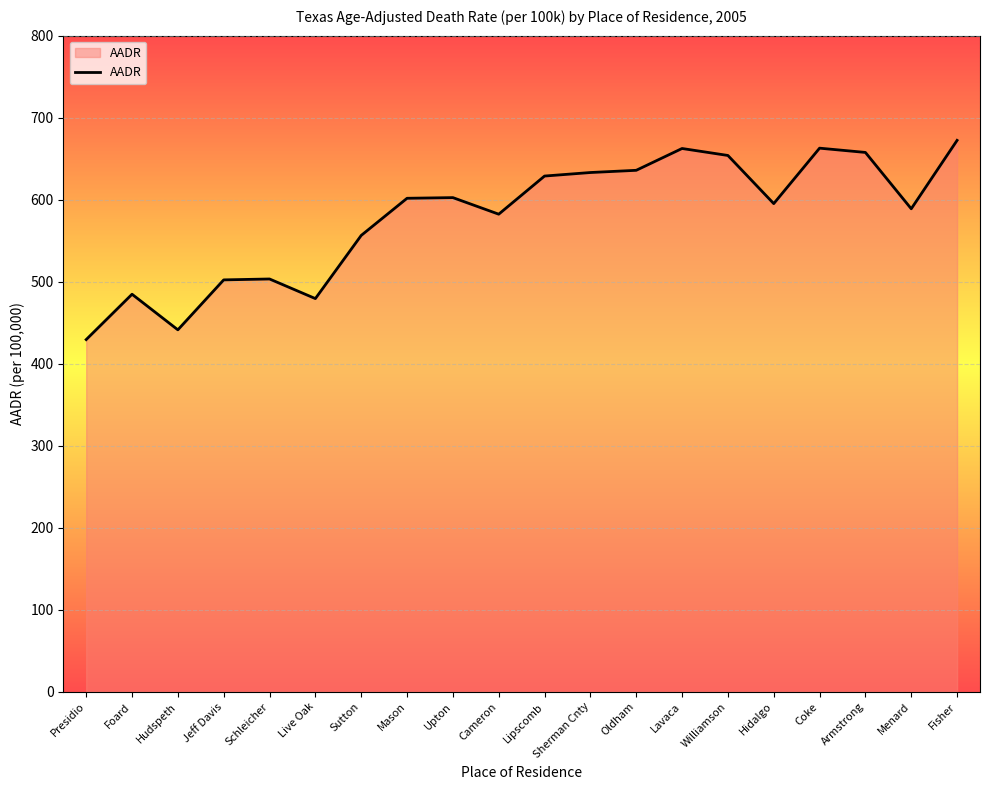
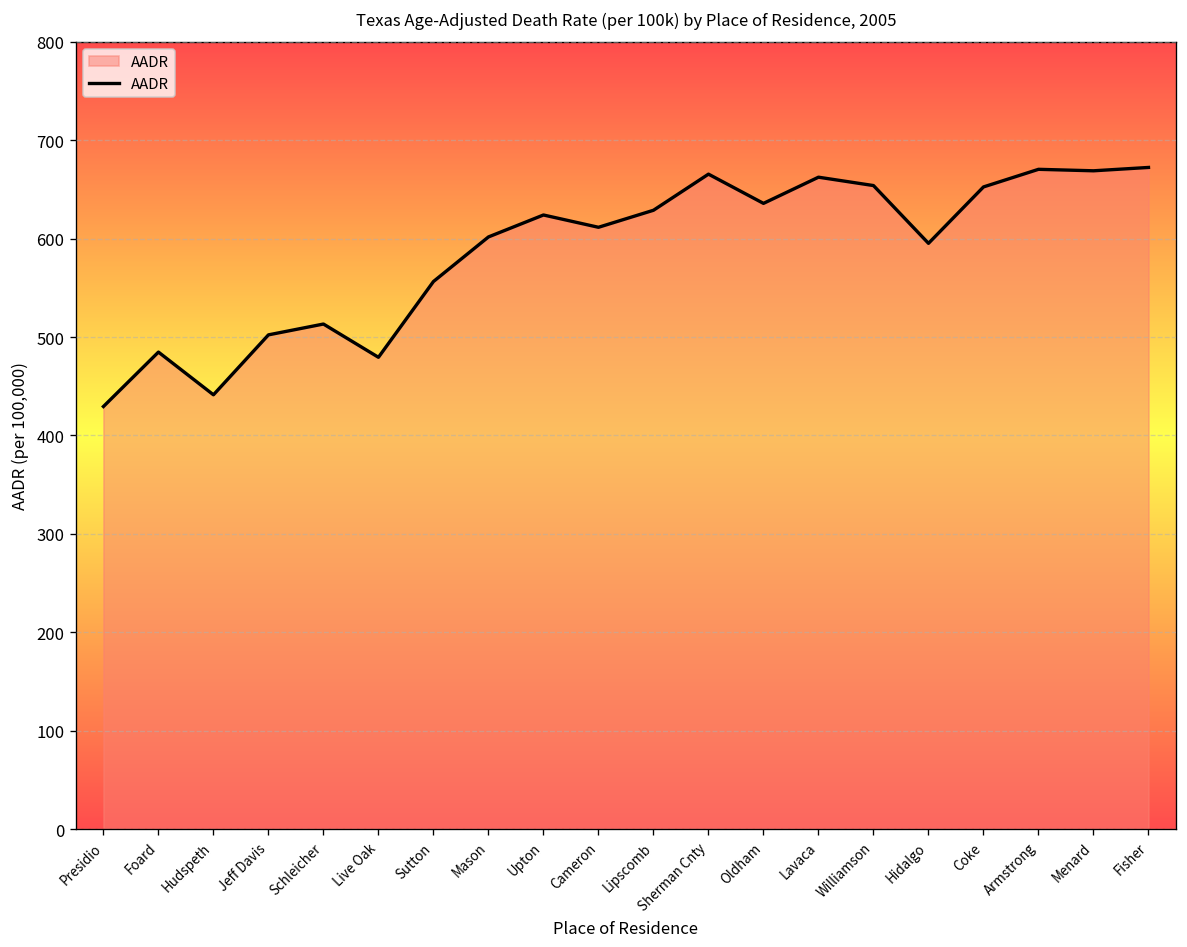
  {
    "Presidio": 430,
    "Foard": 480,
    "Hudspeth": 440,
    "Jeff Davis": 500,
-   "Schleicher": 500,
+   "Schleicher": 510,
    "Live Oak": 480,
    "Sutton": 560,
    "Mason": 600,
-   "Upton": 600,
-   "Cameron": 580,
+   "Upton": 620,
+   "Cameron": 610,
    "Lipscomb": 630,
-   "Sherman Cnty": 630,
+   "Sherman Cnty": 670,
    "Oldham": 640,
    "Lavaca": 660,
    "Williamson": 650,
    "Hidalgo": 600,
-   "Coke": 660,
-   "Armstrong": 660,
-   "Menard": 590,
+   "Coke": 650,
+   "Armstrong": 670,
+   "Menard": 670,
    "Fisher": 670
  }
